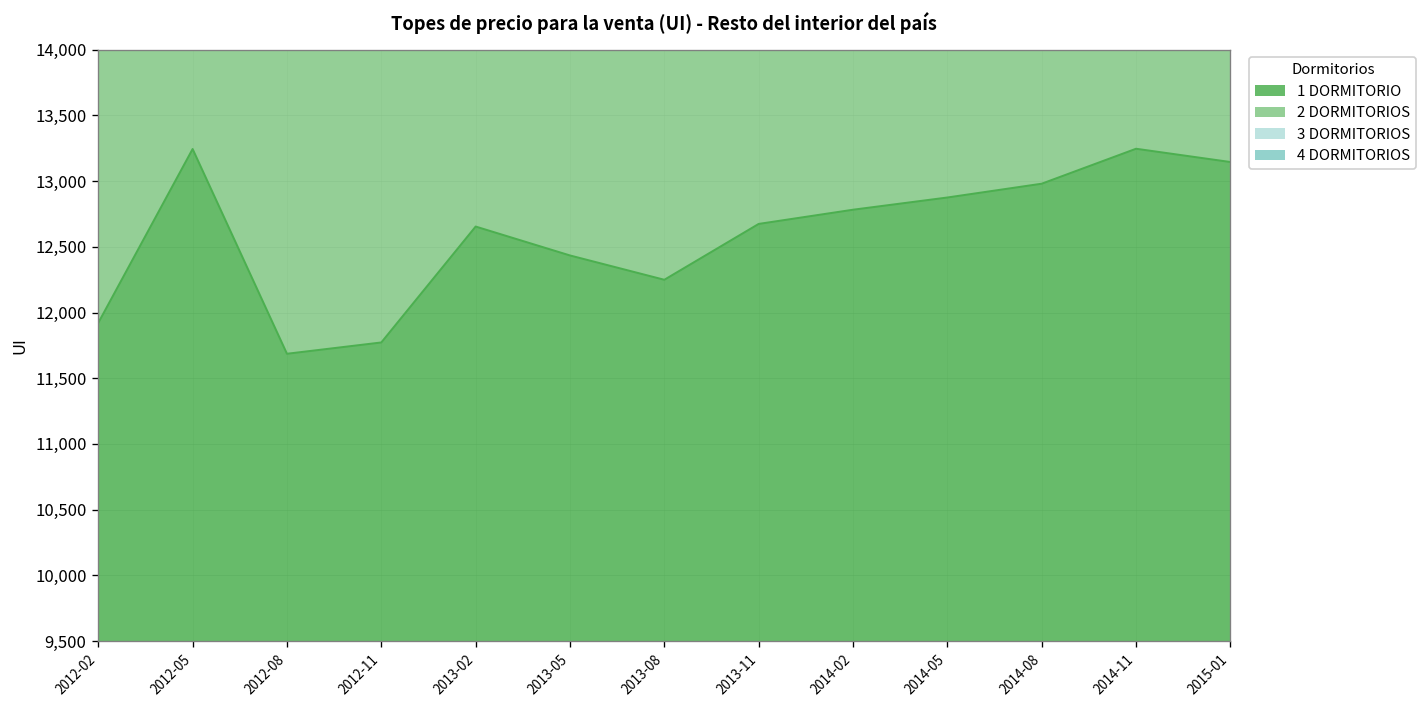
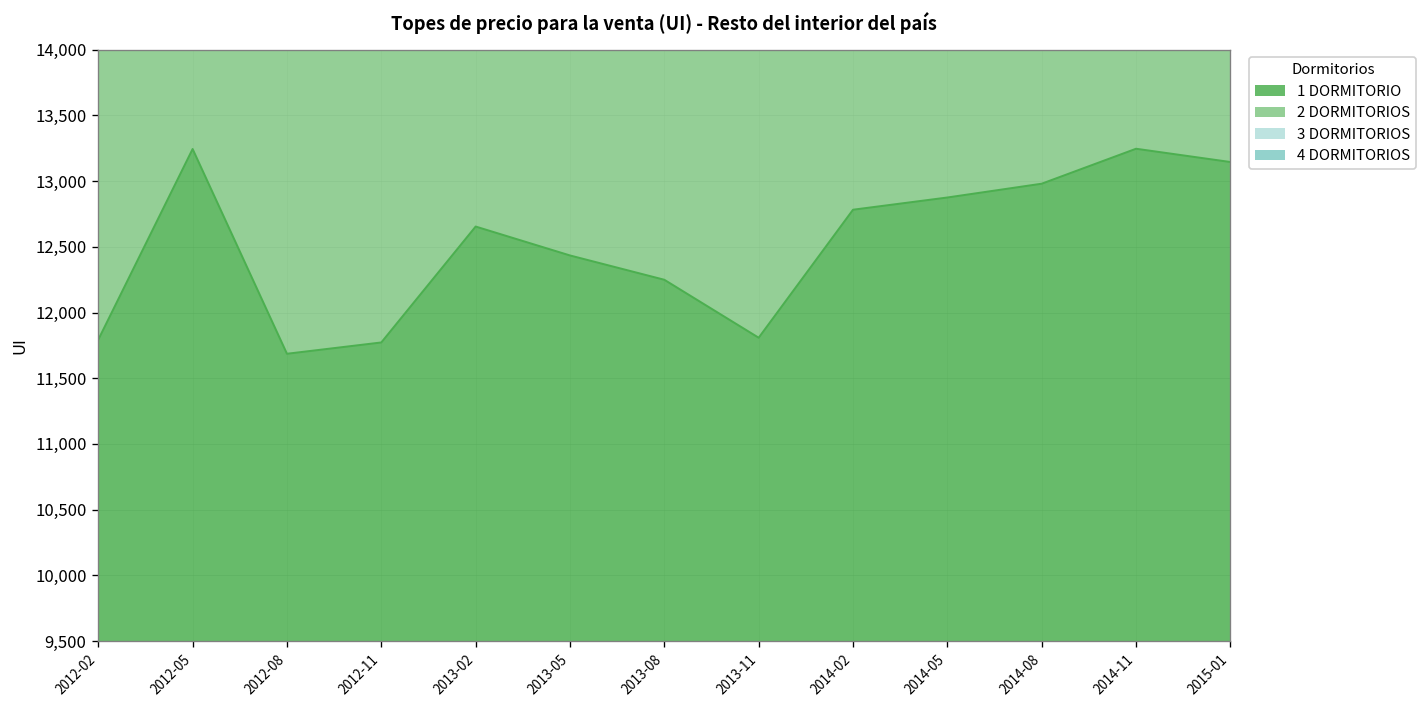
  {
    "1 DORMITORIO": {
-     "2012-02": "11,920",
+     "2012-02": "11,790",
      "2012-05": "13,240",
      "2012-08": "11,690",
      "2012-11": "11,770",
      "2013-02": "12,650",
      "2013-05": "12,430",
      "2013-08": "12,250",
-     "2013-11": "12,670",
+     "2013-11": "11,810",
      "2014-02": "12,780",
      "2014-05": "12,880",
      "2014-08": "12,980",
      "2014-11": "13,250",
      "2015-01": "13,150"
    }
  }
